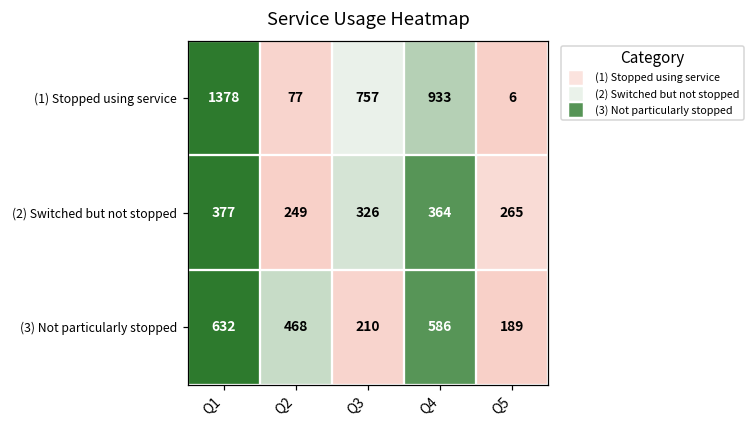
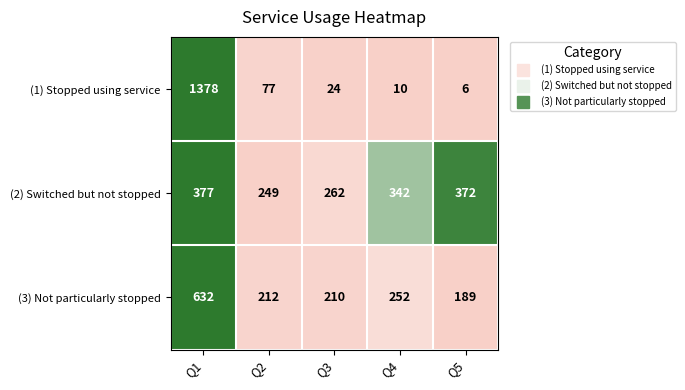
  {
    "(1) Stopped using service": {
      "Q1": 1378,
      "Q2": 77,
-     "Q3": 757,
-     "Q4": 933,
+     "Q3": 24,
+     "Q4": 10,
      "Q5": 6
    },
    "(2) Switched but not stopped": {
      "Q1": 377,
      "Q2": 249,
-     "Q3": 326,
-     "Q4": 364,
-     "Q5": 265
+     "Q3": 262,
+     "Q4": 342,
+     "Q5": 372
    },
    "(3) Not particularly stopped": {
      "Q1": 632,
-     "Q2": 468,
+     "Q2": 212,
      "Q3": 210,
-     "Q4": 586,
+     "Q4": 252,
      "Q5": 189
    }
  }
